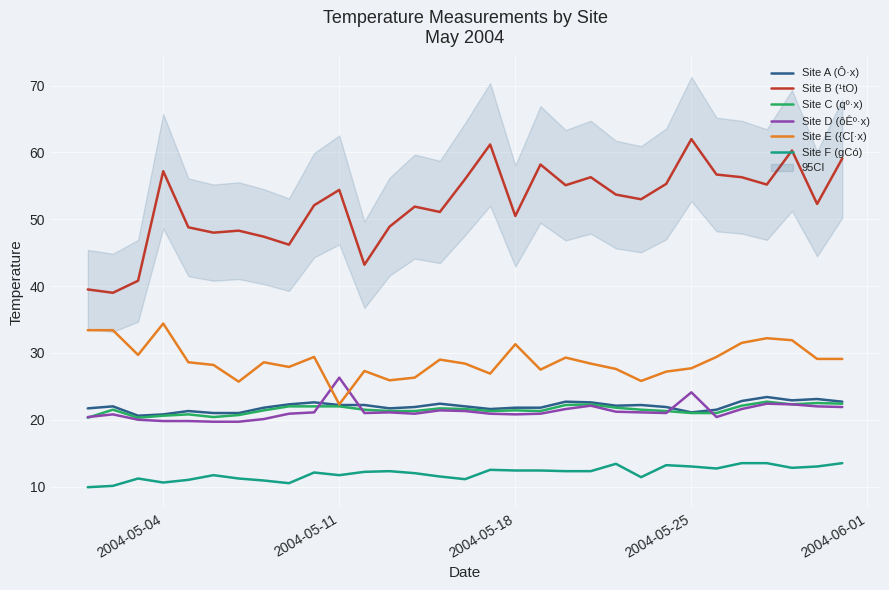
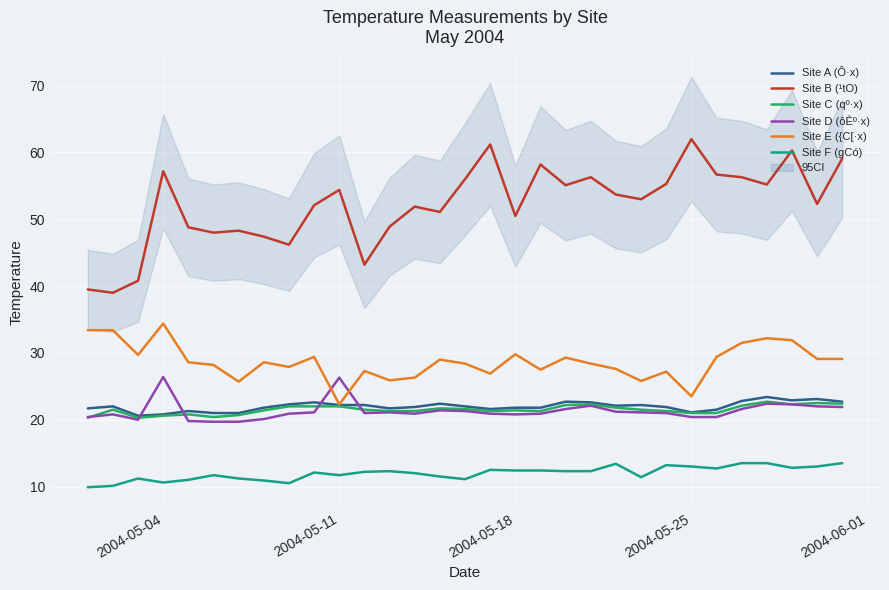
  {
    "Site B (¹tO)": {
      "2004-05-04": 57,
      "2004-05-11": 54,
      "2004-05-18": 51,
      "2004-05-25": 62
    },
    "Site D (ôÊº·x)": {
-     "2004-05-04": 20,
+     "2004-05-04": 26,
      "2004-05-11": 26,
      "2004-05-18": 21,
-     "2004-05-25": 24
+     "2004-05-25": 20
    },
    "Site E ({C[·x)": {
      "2004-05-04": 34,
-     "2004-05-18": 31,
-     "2004-05-25": 28
+     "2004-05-18": 30,
+     "2004-05-25": 24
    }
  }
